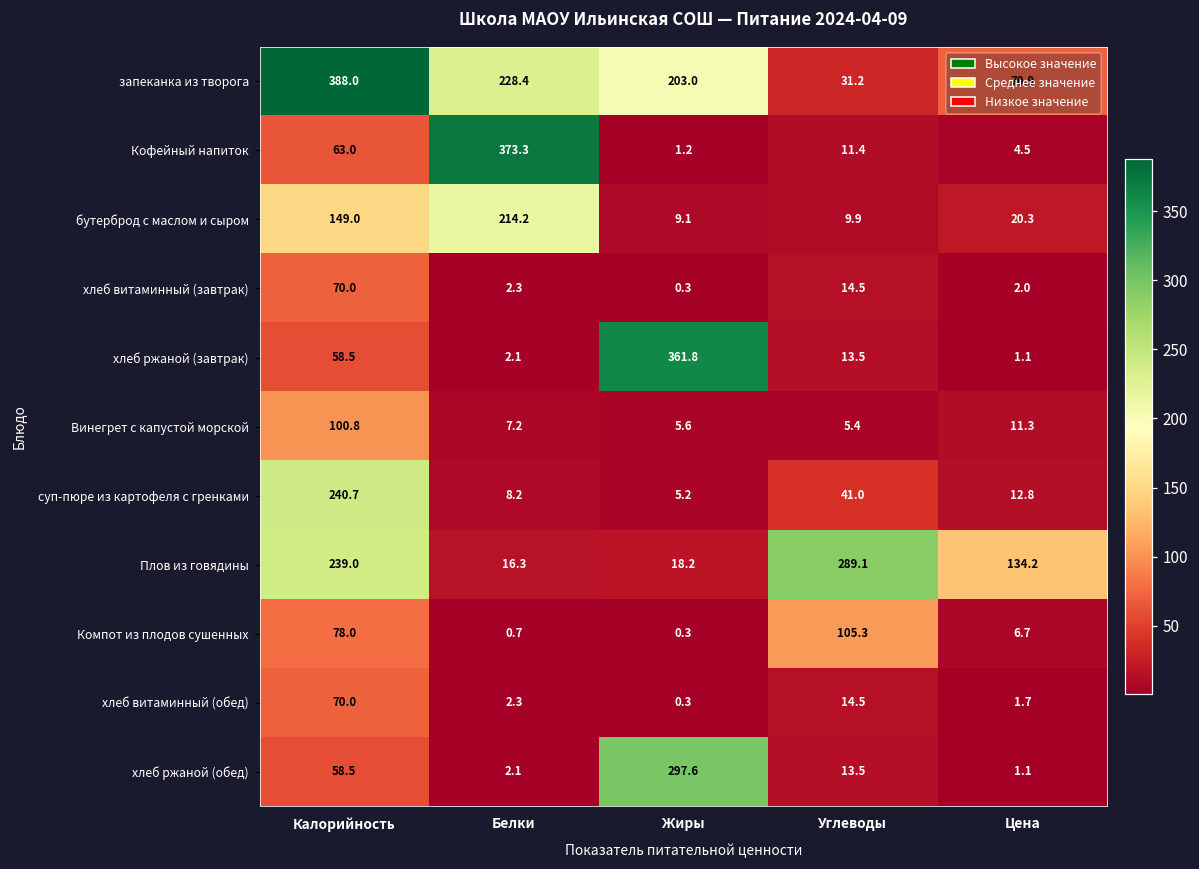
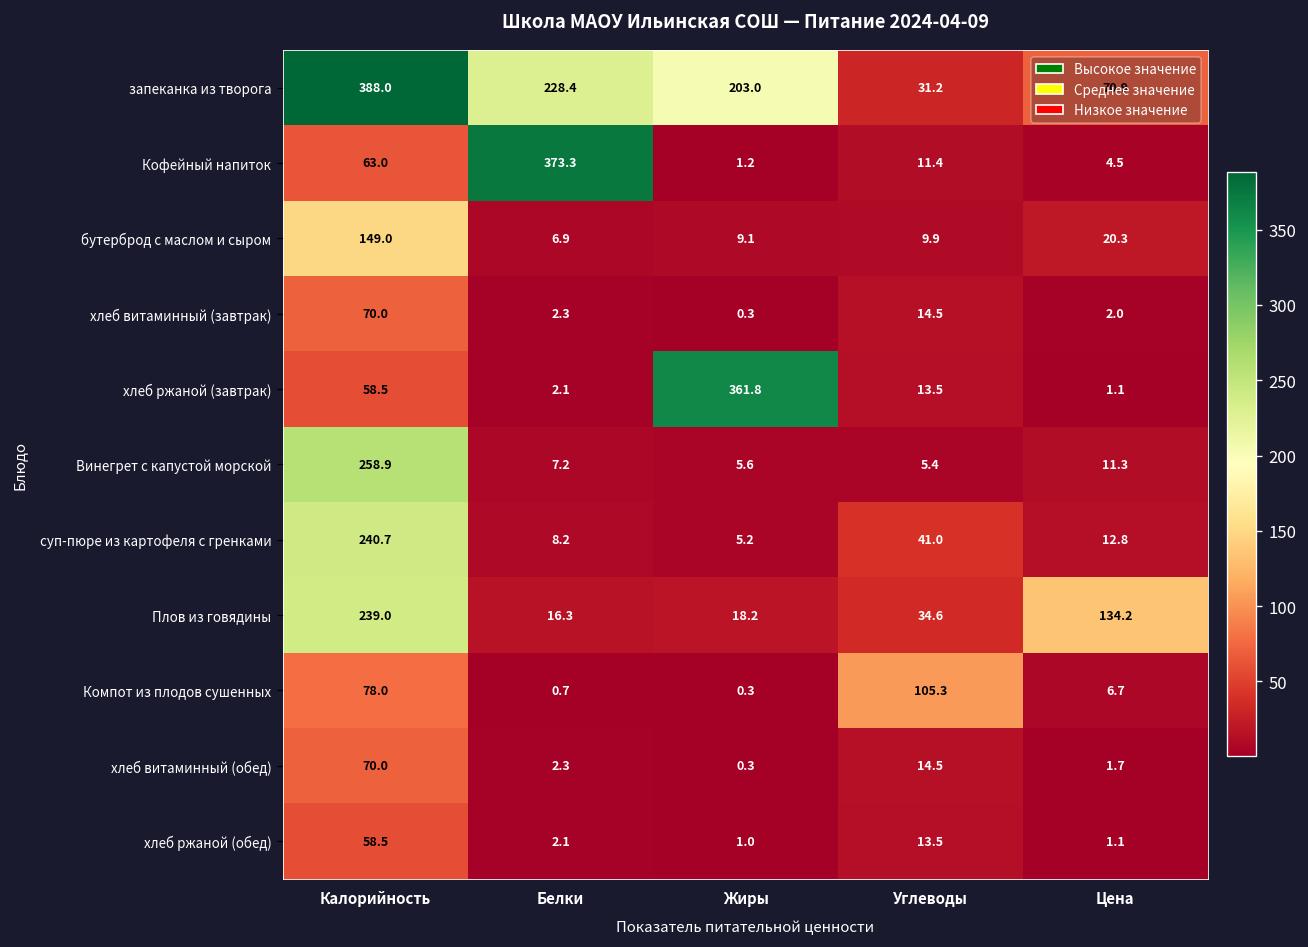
  {
    "запеканка из творога": {
      "Калорийность": 388.0,
      "Белки": 228.4,
      "Жиры": 203.0,
      "Углеводы": 31.2
    },
    "Кофейный напиток": {
      "Калорийность": 63.0,
      "Белки": 373.3,
      "Жиры": 1.2,
      "Углеводы": 11.4,
      "Цена": 4.5
    },
    "бутерброд с маслом и сыром": {
      "Калорийность": 149.0,
-     "Белки": 214.2,
+     "Белки": 6.9,
      "Жиры": 9.1,
      "Углеводы": 9.9,
      "Цена": 20.3
    },
    "хлеб витаминный (завтрак)": {
      "Калорийность": 70.0,
      "Белки": 2.3,
      "Жиры": 0.3,
      "Углеводы": 14.5,
      "Цена": 2.0
    },
    "хлеб ржаной (завтрак)": {
      "Калорийность": 58.5,
      "Белки": 2.1,
      "Жиры": 361.8,
      "Углеводы": 13.5,
      "Цена": 1.1
    },
    "Винегрет с капустой морской": {
-     "Калорийность": 100.8,
+     "Калорийность": 258.9,
      "Белки": 7.2,
      "Жиры": 5.6,
      "Углеводы": 5.4,
      "Цена": 11.3
    },
    "суп-пюре из картофеля с гренками": {
      "Калорийность": 240.7,
      "Белки": 8.2,
      "Жиры": 5.2,
      "Углеводы": 41.0,
      "Цена": 12.8
    },
    "Плов из говядины": {
      "Калорийность": 239.0,
      "Белки": 16.3,
      "Жиры": 18.2,
-     "Углеводы": 289.1,
+     "Углеводы": 34.6,
      "Цена": 134.2
    },
    "Компот из плодов сушенных": {
      "Калорийность": 78.0,
      "Белки": 0.7,
      "Жиры": 0.3,
      "Углеводы": 105.3,
      "Цена": 6.7
    },
    "хлеб витаминный (обед)": {
      "Калорийность": 70.0,
      "Белки": 2.3,
      "Жиры": 0.3,
      "Углеводы": 14.5,
      "Цена": 1.7
    },
    "хлеб ржаной (обед)": {
      "Калорийность": 58.5,
      "Белки": 2.1,
-     "Жиры": 297.6,
+     "Жиры": 1.0,
      "Углеводы": 13.5,
      "Цена": 1.1
    }
  }
